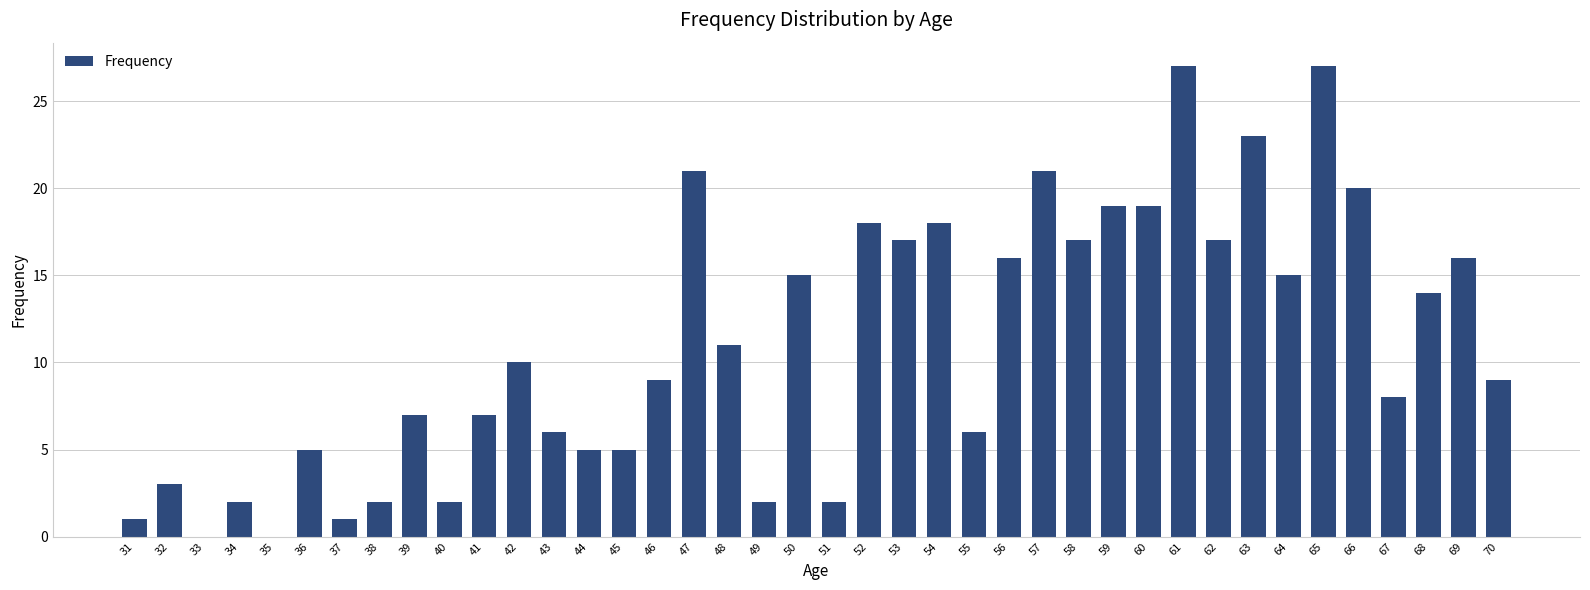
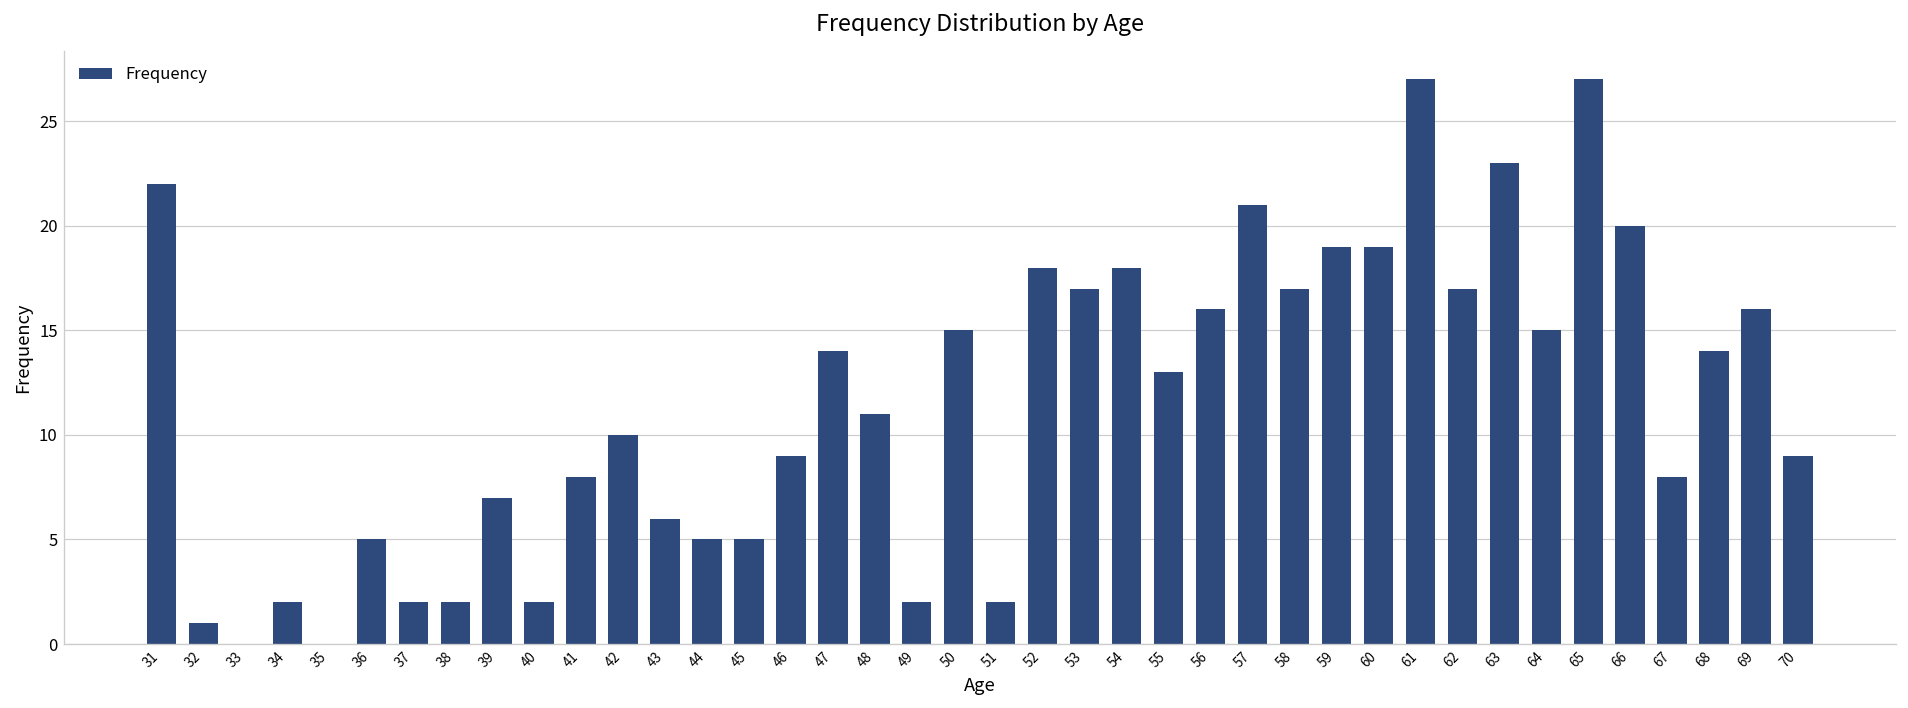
  {
-   "31": 1,
-   "32": 3,
+   "31": 22,
+   "32": 1,
    "33": 0,
    "34": 2,
    "35": 0,
    "36": 5,
-   "37": 1,
+   "37": 2,
    "38": 2,
    "39": 7,
    "40": 2,
-   "41": 7,
+   "41": 8,
    "42": 10,
    "43": 6,
    "44": 5,
    "45": 5,
    "46": 9,
-   "47": 21,
+   "47": 14,
    "48": 11,
    "49": 2,
    "50": 15,
    "51": 2,
    "52": 18,
    "53": 17,
    "54": 18,
-   "55": 6,
+   "55": 13,
    "56": 16,
    "57": 21,
    "58": 17,
    "59": 19,
    "60": 19,
    "61": 27,
    "62": 17,
    "63": 23,
    "64": 15,
    "65": 27,
    "66": 20,
    "67": 8,
    "68": 14,
    "69": 16,
    "70": 9
  }
